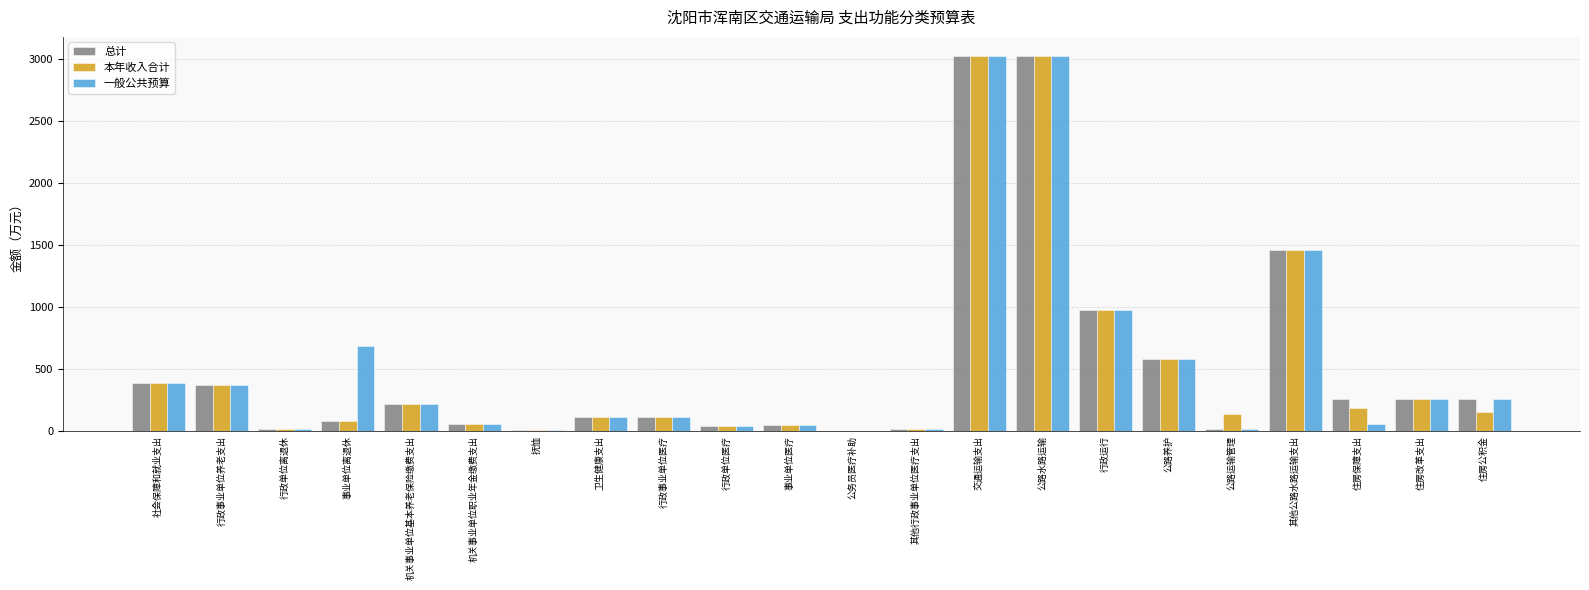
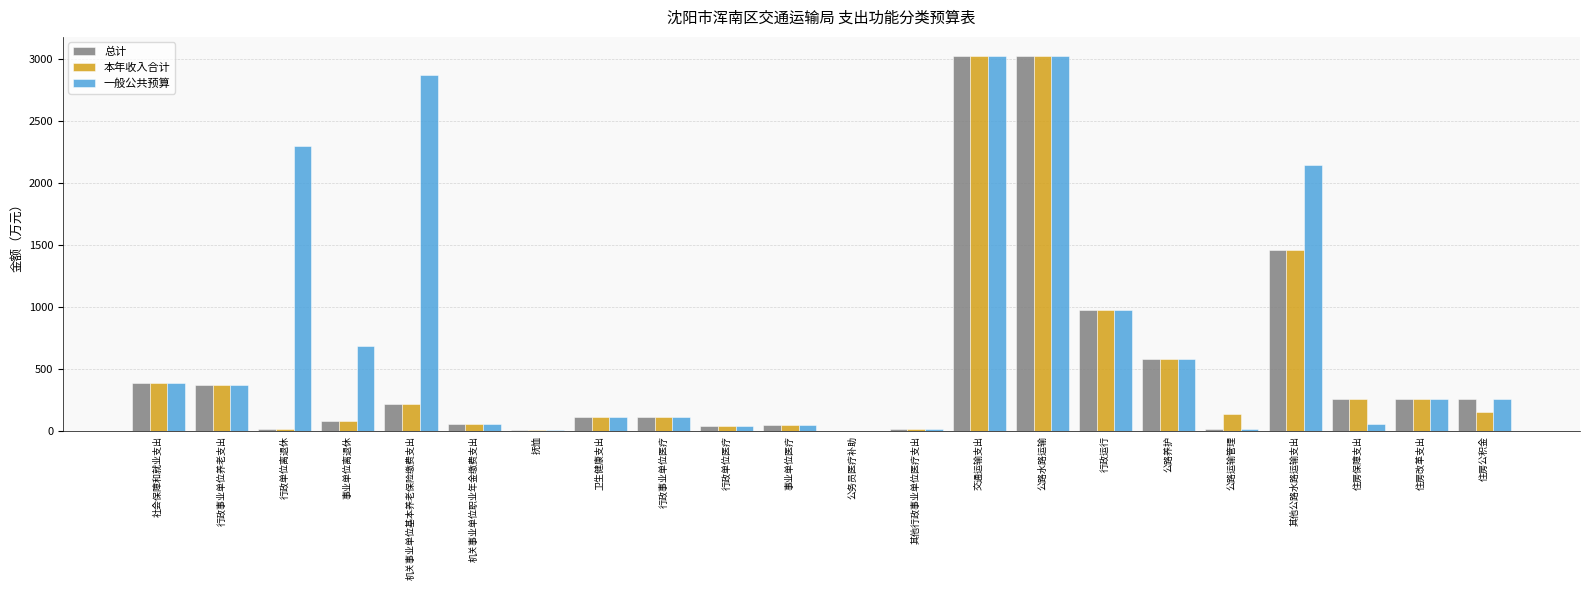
  {
    "总计": {
      "社会保障和就业支出": 380,
      "行政事业单位养老支出": 370,
      "事业单位离退休": 80,
      "机关事业单位基本养老保险缴费支出": 220,
      "机关事业单位职业年金缴费支出": 60,
      "卫生健康支出": 120,
      "行政事业单位医疗": 120,
      "行政单位医疗": 40,
      "事业单位医疗": 50,
      "其他行政事业单位医疗支出": 20,
      "交通运输支出": 3030,
      "公路水路运输": 3030,
      "行政运行": 970,
      "公路养护": 580,
      "其他公路水路运输支出": 1460,
      "住房保障支出": 260,
      "住房改革支出": 260,
      "住房公积金": 260
    },
    "本年收入合计": {
      "社会保障和就业支出": 380,
      "行政事业单位养老支出": 370,
      "事业单位离退休": 80,
      "机关事业单位基本养老保险缴费支出": 220,
      "机关事业单位职业年金缴费支出": 60,
      "卫生健康支出": 120,
      "行政事业单位医疗": 120,
      "行政单位医疗": 40,
      "事业单位医疗": 50,
      "其他行政事业单位医疗支出": 20,
      "交通运输支出": 3030,
      "公路水路运输": 3030,
      "行政运行": 970,
      "公路养护": 580,
      "公路运输管理": 140,
      "其他公路水路运输支出": 1460,
-     "住房保障支出": 190,
+     "住房保障支出": 260,
      "住房改革支出": 260,
      "住房公积金": 160
    },
    "一般公共预算": {
      "社会保障和就业支出": 380,
      "行政事业单位养老支出": 370,
-     "行政单位离退休": 20,
+     "行政单位离退休": 2300,
      "事业单位离退休": 680,
-     "机关事业单位基本养老保险缴费支出": 220,
+     "机关事业单位基本养老保险缴费支出": 2870,
      "机关事业单位职业年金缴费支出": 60,
      "卫生健康支出": 120,
      "行政事业单位医疗": 120,
      "行政单位医疗": 40,
      "事业单位医疗": 50,
      "其他行政事业单位医疗支出": 20,
      "交通运输支出": 3030,
      "公路水路运输": 3030,
      "行政运行": 970,
      "公路养护": 580,
-     "其他公路水路运输支出": 1460,
+     "其他公路水路运输支出": 2140,
      "住房保障支出": 60,
      "住房改革支出": 260,
      "住房公积金": 260
    }
  }
